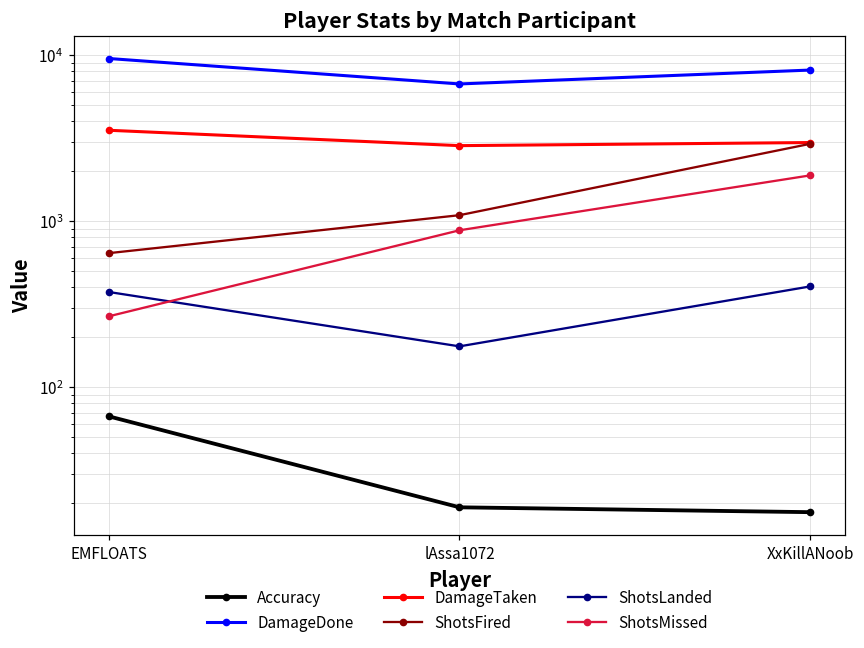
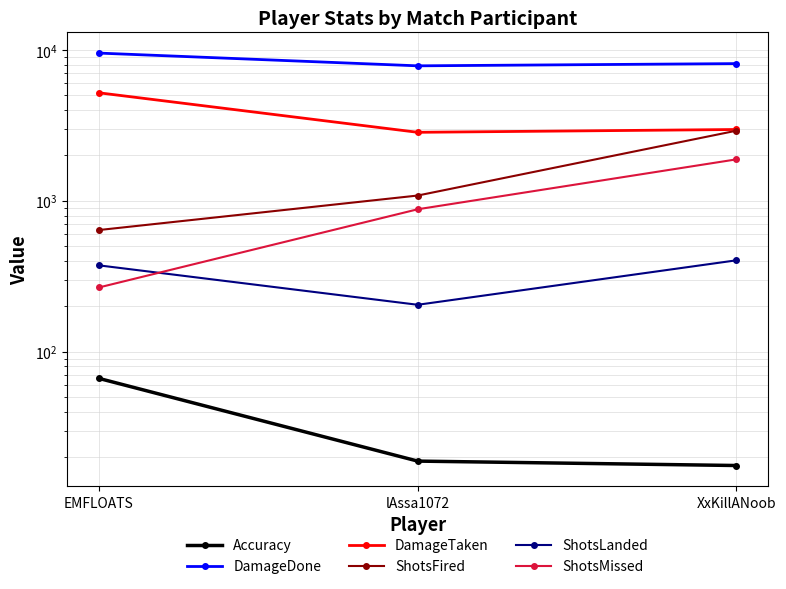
  {
    "Accuracy": {
      "EMFLOATS": 70,
      "lAssa1072": 19,
      "XxKillANoob": 18
    },
    "DamageDone": {
      "EMFLOATS": 10000,
-     "lAssa1072": 7000,
+     "lAssa1072": 8000,
      "XxKillANoob": 8000
    },
    "DamageTaken": {
-     "EMFLOATS": 3500,
+     "EMFLOATS": 5200,
      "lAssa1072": 2800
    },
    "ShotsFired": {
      "EMFLOATS": 640,
      "lAssa1072": 1100
    },
    "ShotsLanded": {
      "EMFLOATS": 370,
-     "lAssa1072": 180,
+     "lAssa1072": 210,
      "XxKillANoob": 400
    },
    "ShotsMissed": {
      "EMFLOATS": 270,
      "lAssa1072": 900,
      "XxKillANoob": 1900
    }
  }
